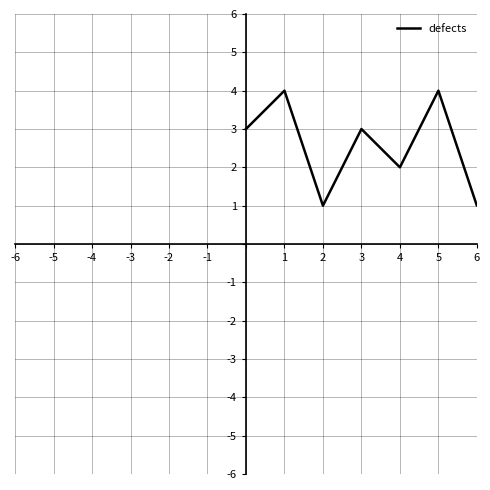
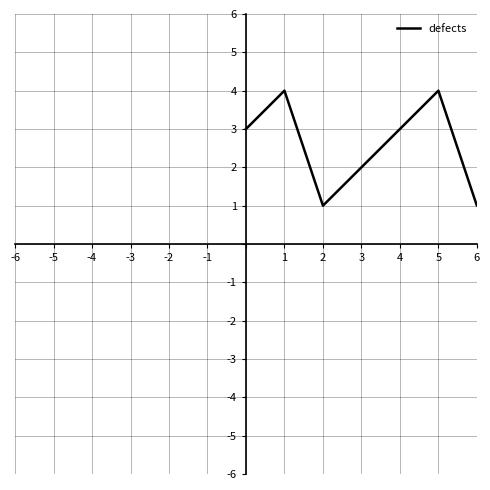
  {
    "1": 4,
    "2": 1,
-   "3": 3,
-   "4": 2,
+   "3": 2,
+   "4": 3,
    "5": 4,
    "6": 1
  }
